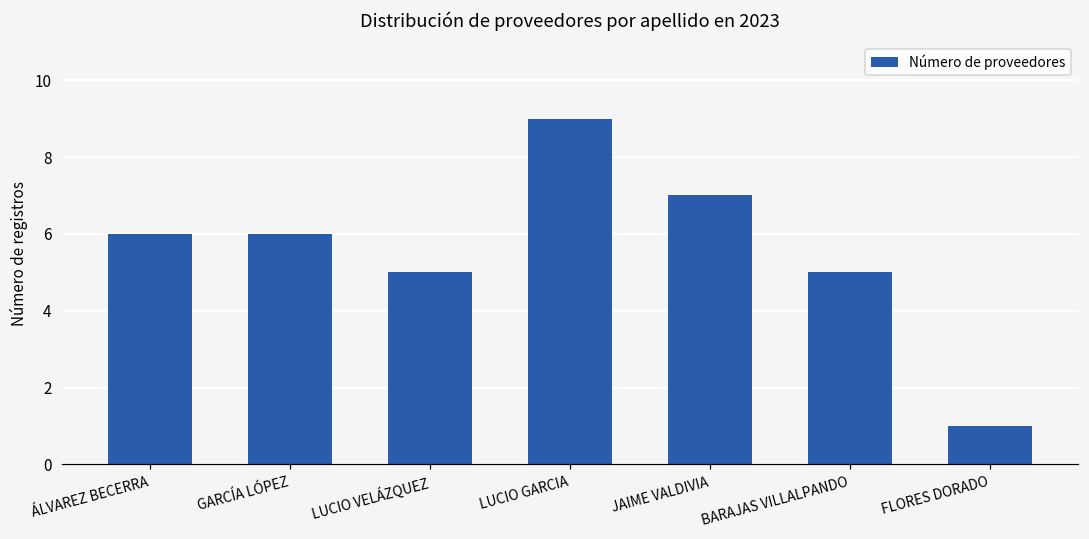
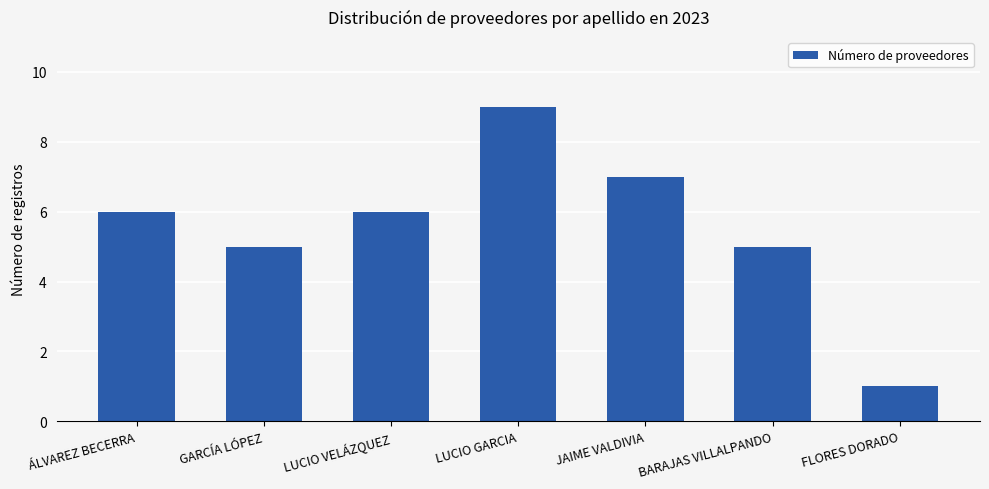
  {
    "ÁLVAREZ BECERRA": 6,
-   "GARCÍA LÓPEZ": 6,
-   "LUCIO VELÁZQUEZ": 5,
+   "GARCÍA LÓPEZ": 5,
+   "LUCIO VELÁZQUEZ": 6,
    "LUCIO GARCIA": 9,
    "JAIME VALDIVIA": 7,
    "BARAJAS VILLALPANDO": 5,
    "FLORES DORADO": 1
  }
